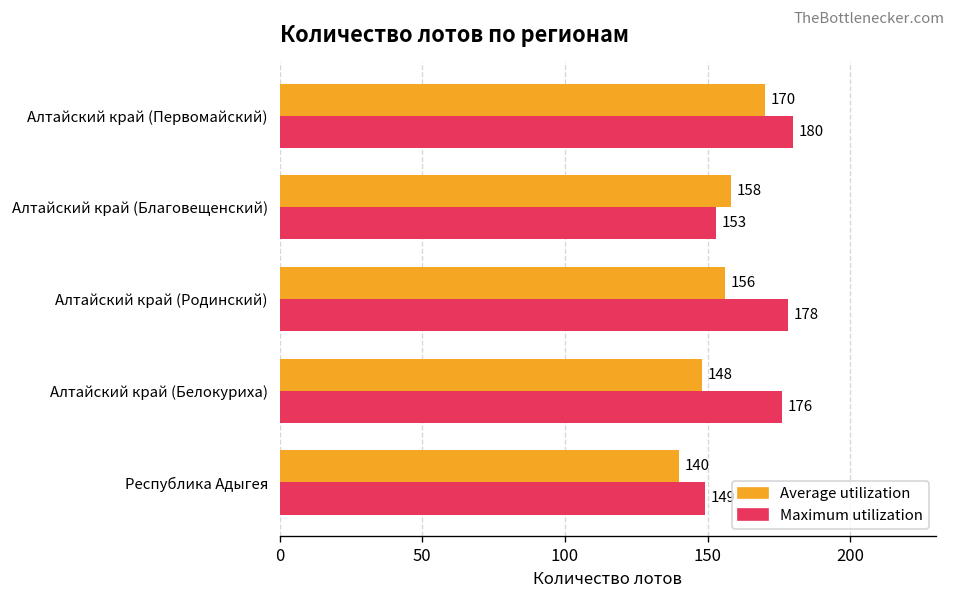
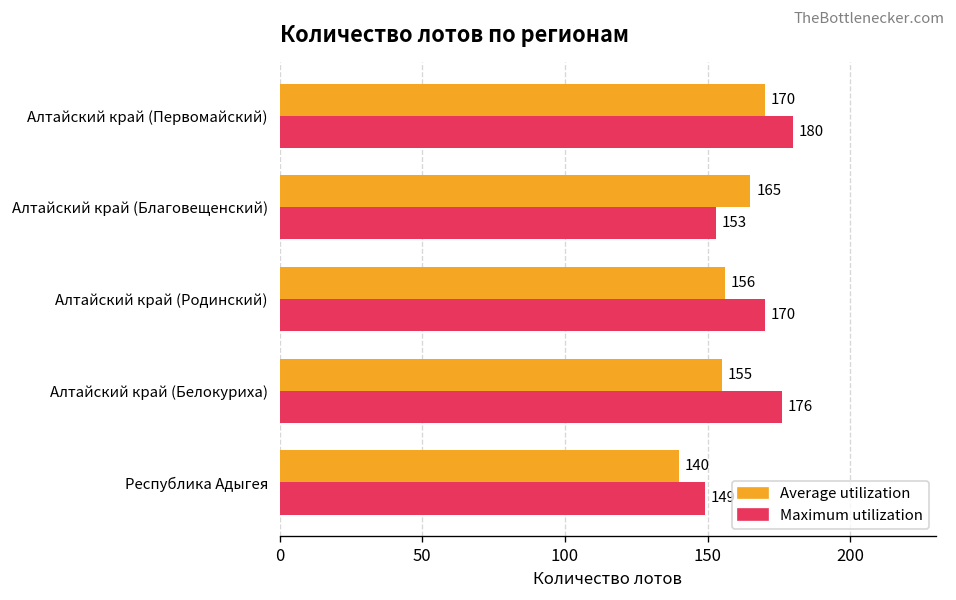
  {
    "Average utilization": {
      "Алтайский край (Первомайский)": 170,
-     "Алтайский край (Благовещенский)": 158,
+     "Алтайский край (Благовещенский)": 165,
      "Алтайский край (Родинский)": 156,
-     "Алтайский край (Белокуриха)": 148,
+     "Алтайский край (Белокуриха)": 155,
      "Республика Адыгея": 140
    },
    "Maximum utilization": {
      "Алтайский край (Первомайский)": 180,
      "Алтайский край (Благовещенский)": 153,
-     "Алтайский край (Родинский)": 178,
+     "Алтайский край (Родинский)": 170,
      "Алтайский край (Белокуриха)": 176
    }
  }
